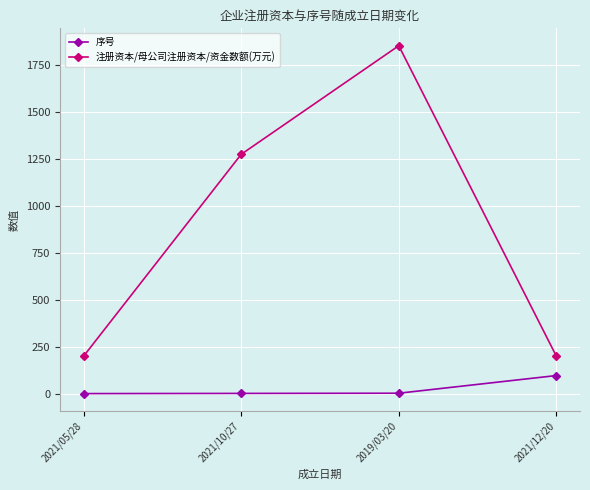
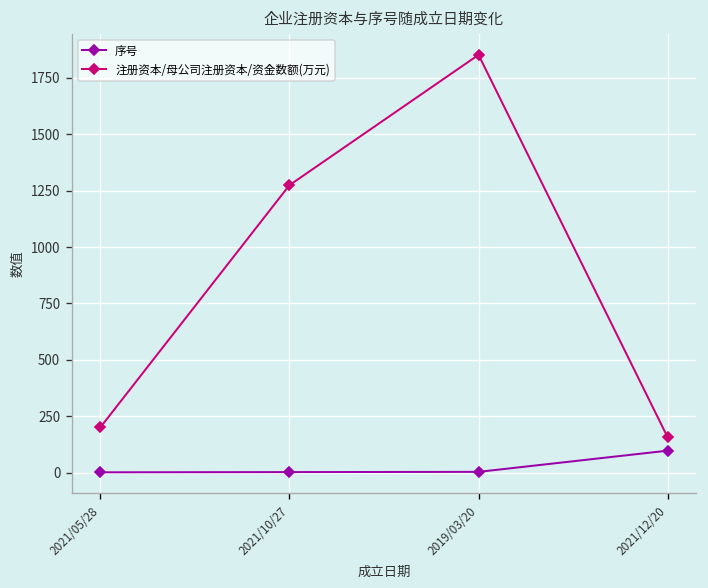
  {
    "序号": {
      "2021/05/28": 0,
      "2021/10/27": 0,
      "2019/03/20": 0,
      "2021/12/20": 100
    },
    "注册资本/母公司注册资本/资金数额(万元)": {
      "2021/05/28": 200,
      "2021/10/27": 1270,
      "2019/03/20": 1850,
-     "2021/12/20": 200
+     "2021/12/20": 160
    }
  }
